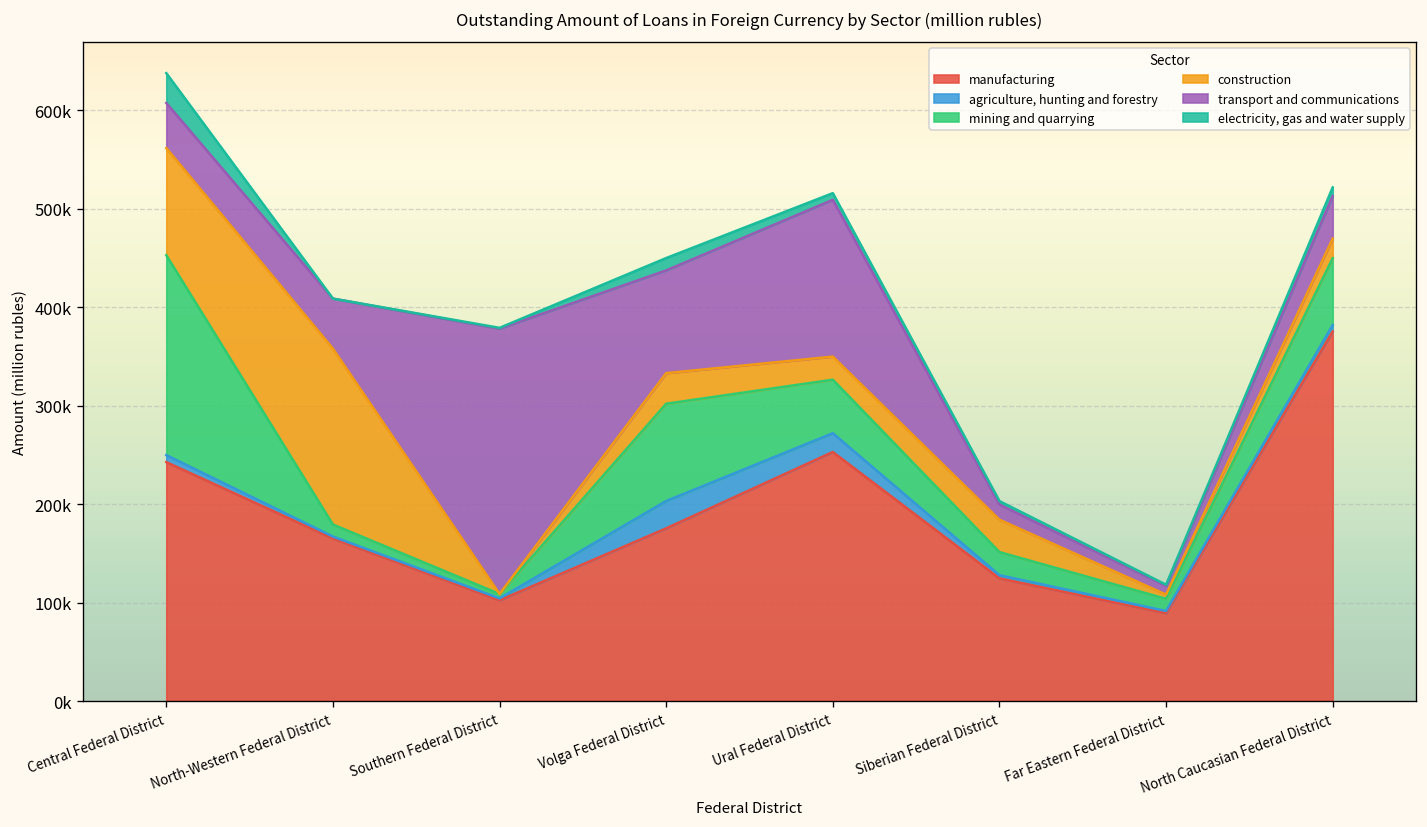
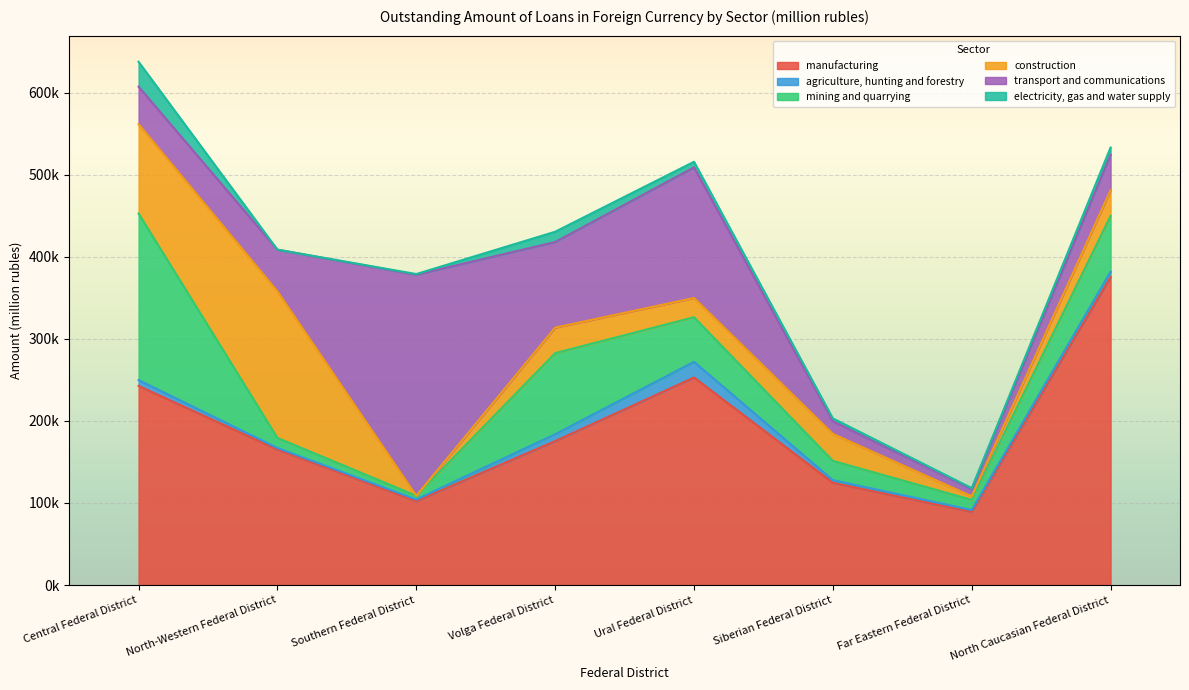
  {
    "manufacturing": {
      "Central Federal District": 240000,
      "Volga Federal District": 180000,
      "Ural Federal District": 250000,
      "Siberian Federal District": 120000,
      "North Caucasian Federal District": 380000
    },
    "agriculture, hunting and forestry": {
      "Central Federal District": 10000,
-     "Volga Federal District": 30000,
+     "Volga Federal District": 10000,
      "Ural Federal District": 20000,
      "Siberian Federal District": 0,
      "North Caucasian Federal District": 10000
    },
    "construction": {
      "Central Federal District": 110000,
      "North-Western Federal District": 180000,
      "Volga Federal District": 30000,
      "Ural Federal District": 20000,
      "Siberian Federal District": 30000,
      "Far Eastern Federal District": 0,
-     "North Caucasian Federal District": 20000
+     "North Caucasian Federal District": 30000
    },
    "transport and communications": {
      "Central Federal District": 50000,
      "Volga Federal District": 100000,
      "Ural Federal District": 160000,
      "Siberian Federal District": 20000,
      "North Caucasian Federal District": 40000
    }
  }
